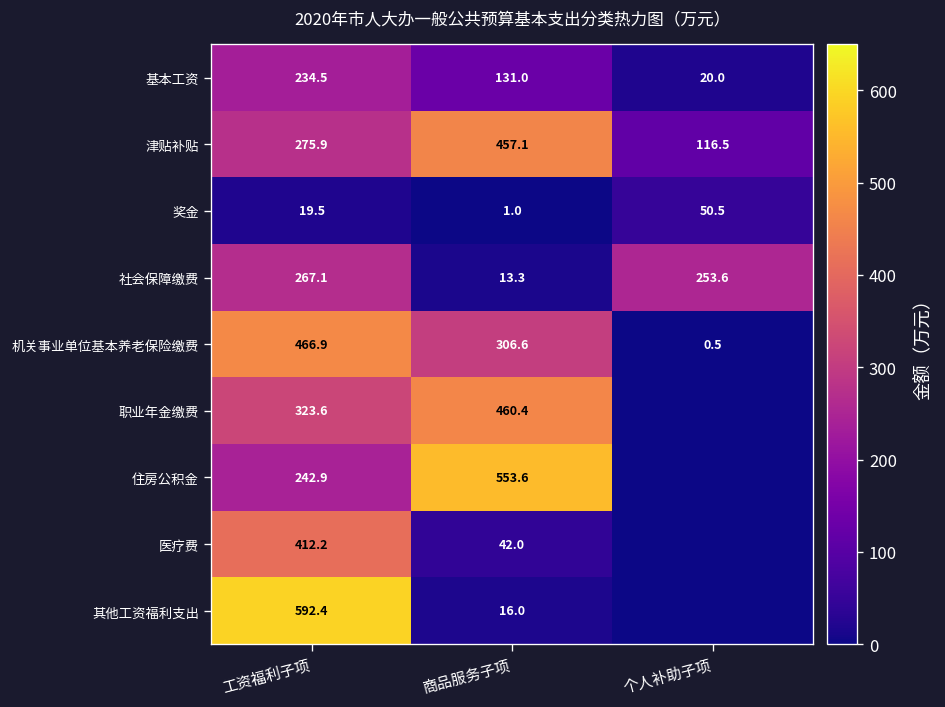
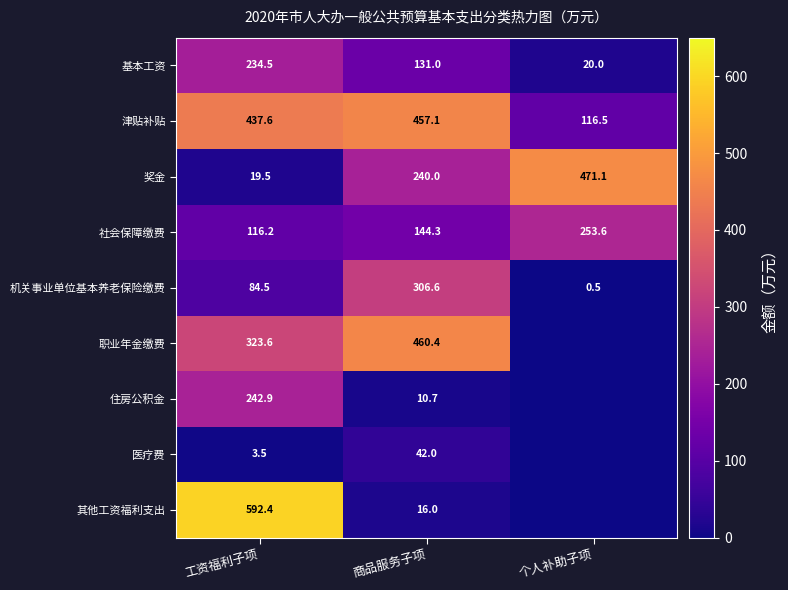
  {
    "基本工资": {
      "工资福利子项": 234.5,
      "商品服务子项": 131.0,
      "个人补助子项": 20.0
    },
    "津贴补贴": {
-     "工资福利子项": 275.9,
+     "工资福利子项": 437.6,
      "商品服务子项": 457.1,
      "个人补助子项": 116.5
    },
    "奖金": {
      "工资福利子项": 19.5,
-     "商品服务子项": 1.0,
-     "个人补助子项": 50.5
+     "商品服务子项": 240.0,
+     "个人补助子项": 471.1
    },
    "社会保障缴费": {
-     "工资福利子项": 267.1,
-     "商品服务子项": 13.3,
+     "工资福利子项": 116.2,
+     "商品服务子项": 144.3,
      "个人补助子项": 253.6
    },
    "机关事业单位基本养老保险缴费": {
-     "工资福利子项": 466.9,
+     "工资福利子项": 84.5,
      "商品服务子项": 306.6,
      "个人补助子项": 0.5
    },
    "职业年金缴费": {
      "工资福利子项": 323.6,
      "商品服务子项": 460.4
    },
    "住房公积金": {
      "工资福利子项": 242.9,
-     "商品服务子项": 553.6
+     "商品服务子项": 10.7
    },
    "医疗费": {
-     "工资福利子项": 412.2,
+     "工资福利子项": 3.5,
      "商品服务子项": 42.0
    },
    "其他工资福利支出": {
      "工资福利子项": 592.4,
      "商品服务子项": 16.0
    }
  }
